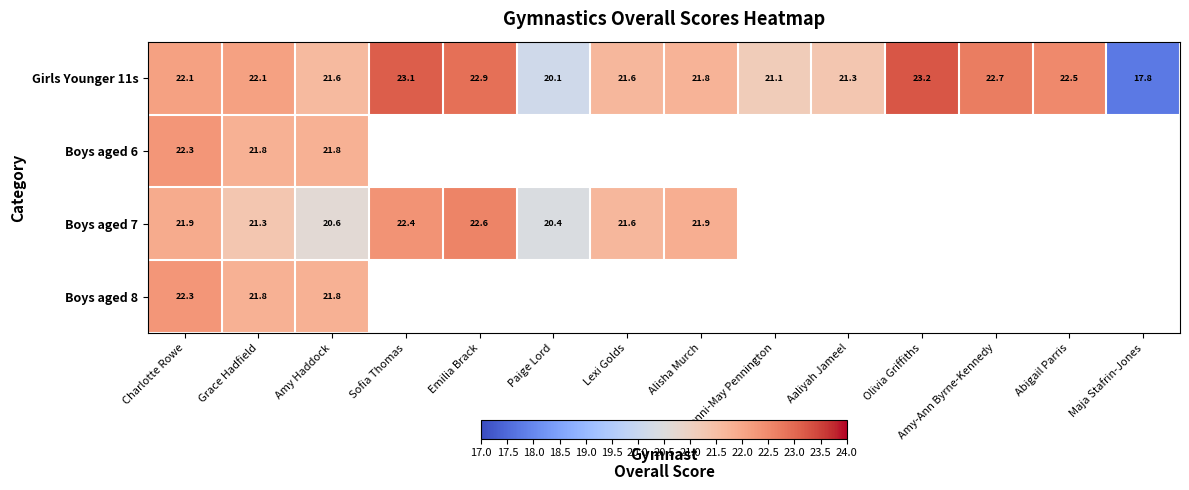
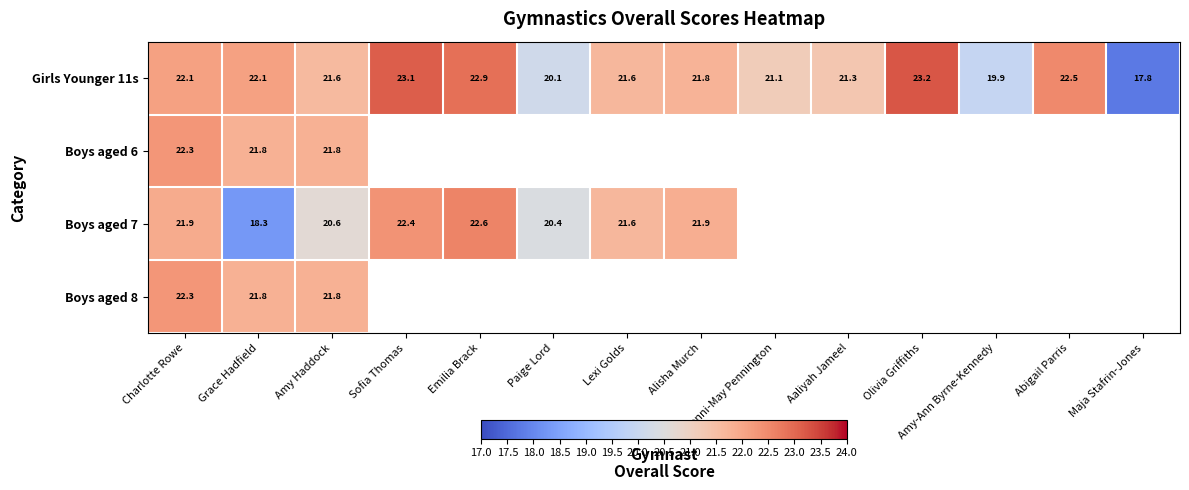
  {
    "Girls Younger 11s": {
      "Charlotte Rowe": 22.1,
      "Grace Hadfield": 22.1,
      "Amy Haddock": 21.6,
      "Sofia Thomas": 23.1,
      "Emilia Brack": 22.9,
      "Paige Lord": 20.1,
      "Lexi Golds": 21.6,
      "Alisha Murch": 21.8,
      "Penni-May Pennington": 21.1,
      "Aaliyah Jameel": 21.3,
      "Olivia Griffiths": 23.2,
-     "Amy-Ann Byrne-Kennedy": 22.7,
+     "Amy-Ann Byrne-Kennedy": 19.9,
      "Abigail Parris": 22.5,
      "Maja Stafrin-Jones": 17.8
    },
    "Boys aged 6": {
      "Charlotte Rowe": 22.3,
      "Grace Hadfield": 21.8,
      "Amy Haddock": 21.8
    },
    "Boys aged 7": {
      "Charlotte Rowe": 21.9,
-     "Grace Hadfield": 21.3,
+     "Grace Hadfield": 18.3,
      "Amy Haddock": 20.6,
      "Sofia Thomas": 22.4,
      "Emilia Brack": 22.6,
      "Paige Lord": 20.4,
      "Lexi Golds": 21.6,
      "Alisha Murch": 21.9
    },
    "Boys aged 8": {
      "Charlotte Rowe": 22.3,
      "Grace Hadfield": 21.8,
      "Amy Haddock": 21.8
    }
  }
